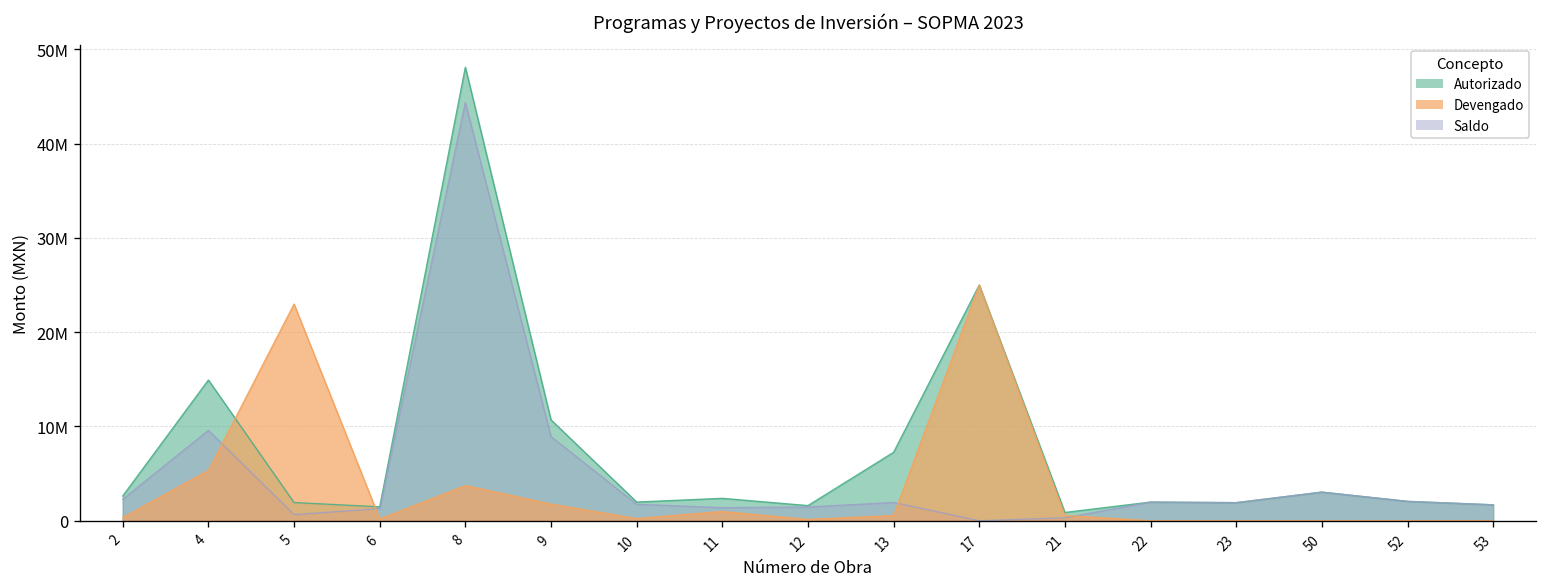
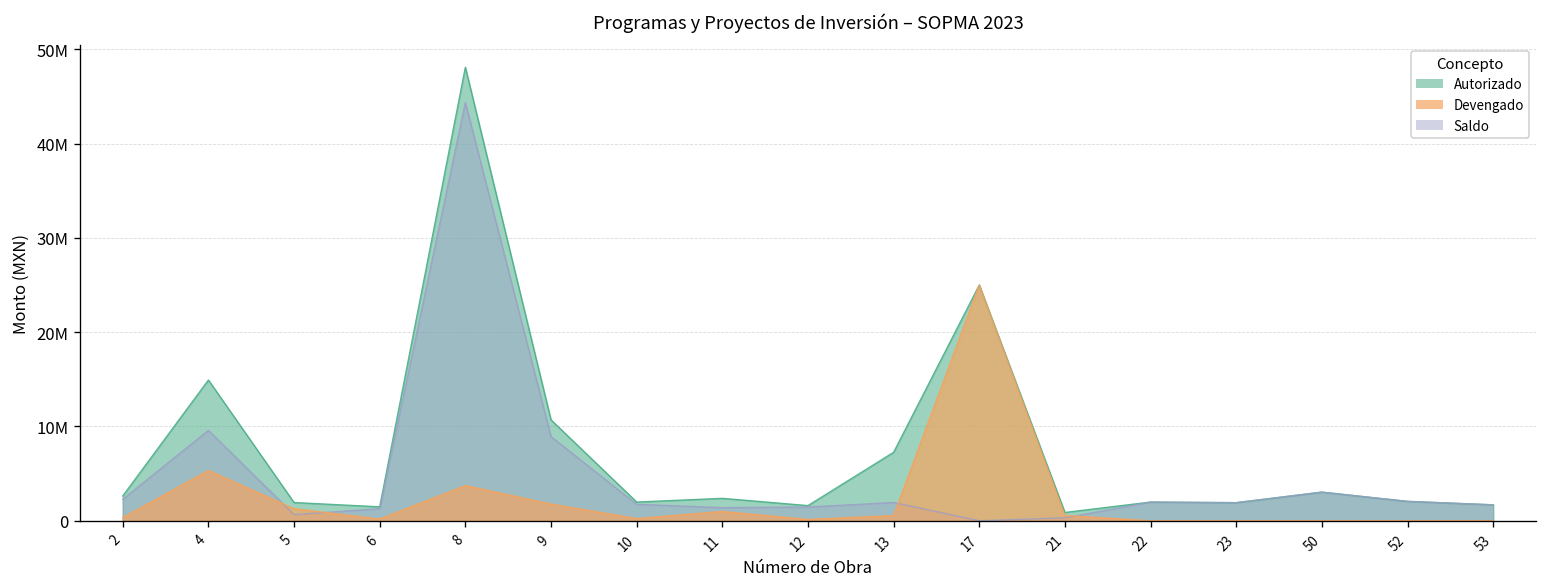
  {
    "Autorizado": {
      "2": 3000000,
      "4": 15000000,
      "5": 2000000,
      "8": 48000000,
      "9": 11000000,
      "11": 2000000,
      "13": 7000000
    },
    "Saldo": {
      "2": 2000000,
      "4": 10000000,
      "5": 1000000,
      "8": 44000000,
      "9": 9000000,
      "11": 1000000,
      "13": 2000000,
      "17": 0
    },
    "Devengado": {
      "2": 0,
      "4": 5000000,
-     "5": 23000000,
+     "5": 1000000,
      "6": 0,
      "8": 4000000,
      "9": 2000000,
      "10": 0,
      "11": 1000000,
      "12": 0,
      "13": 1000000,
      "22": 0,
      "23": 0,
      "50": 0,
      "52": 0,
      "53": 0
    }
  }
